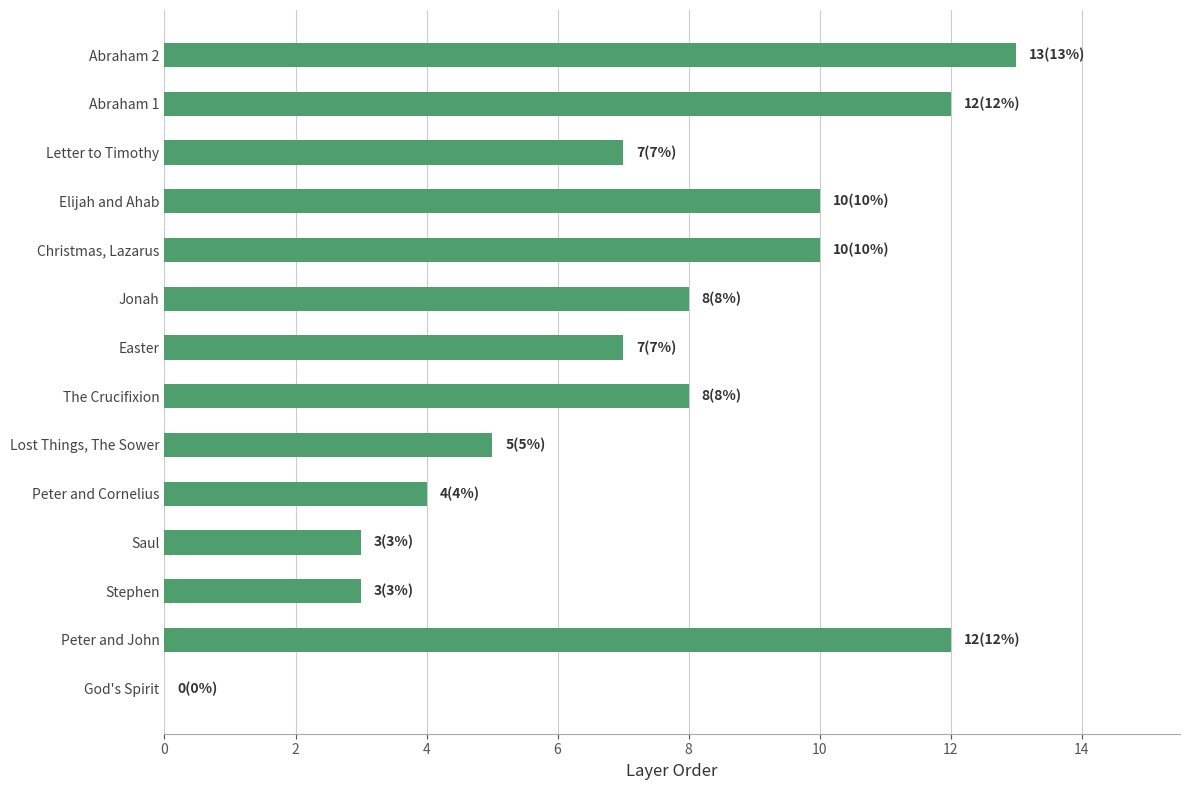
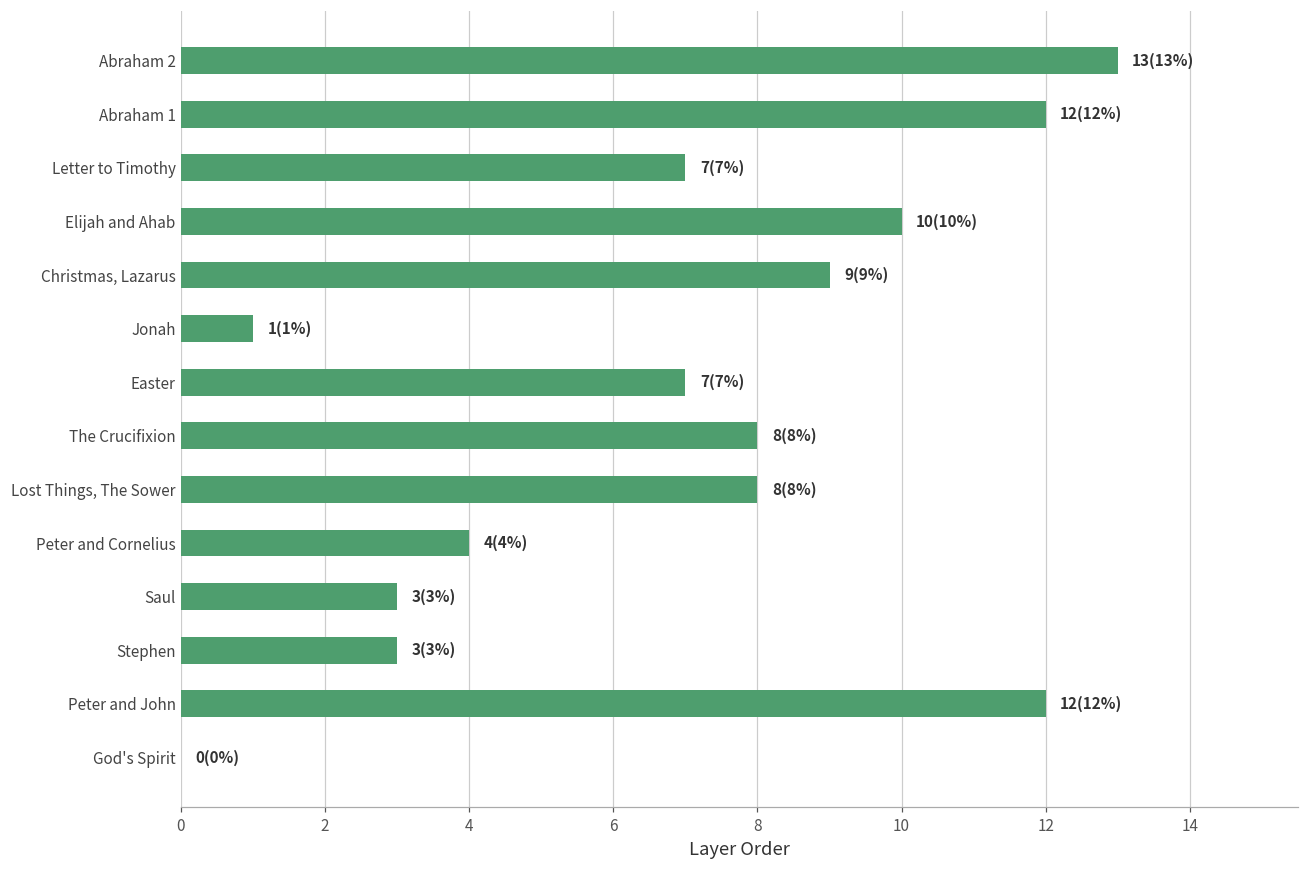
  {
    "Abraham 2": "13(13%)",
    "Abraham 1": "12(12%)",
    "Letter to Timothy": "7(7%)",
    "Elijah and Ahab": "10(10%)",
-   "Christmas, Lazarus": "10(10%)",
-   "Jonah": "8(8%)",
+   "Christmas, Lazarus": "9(9%)",
+   "Jonah": "1(1%)",
    "Easter": "7(7%)",
    "The Crucifixion": "8(8%)",
-   "Lost Things, The Sower": "5(5%)",
+   "Lost Things, The Sower": "8(8%)",
    "Peter and Cornelius": "4(4%)",
    "Saul": "3(3%)",
    "Stephen": "3(3%)",
    "Peter and John": "12(12%)",
    "God's Spirit": "0(0%)"
  }
